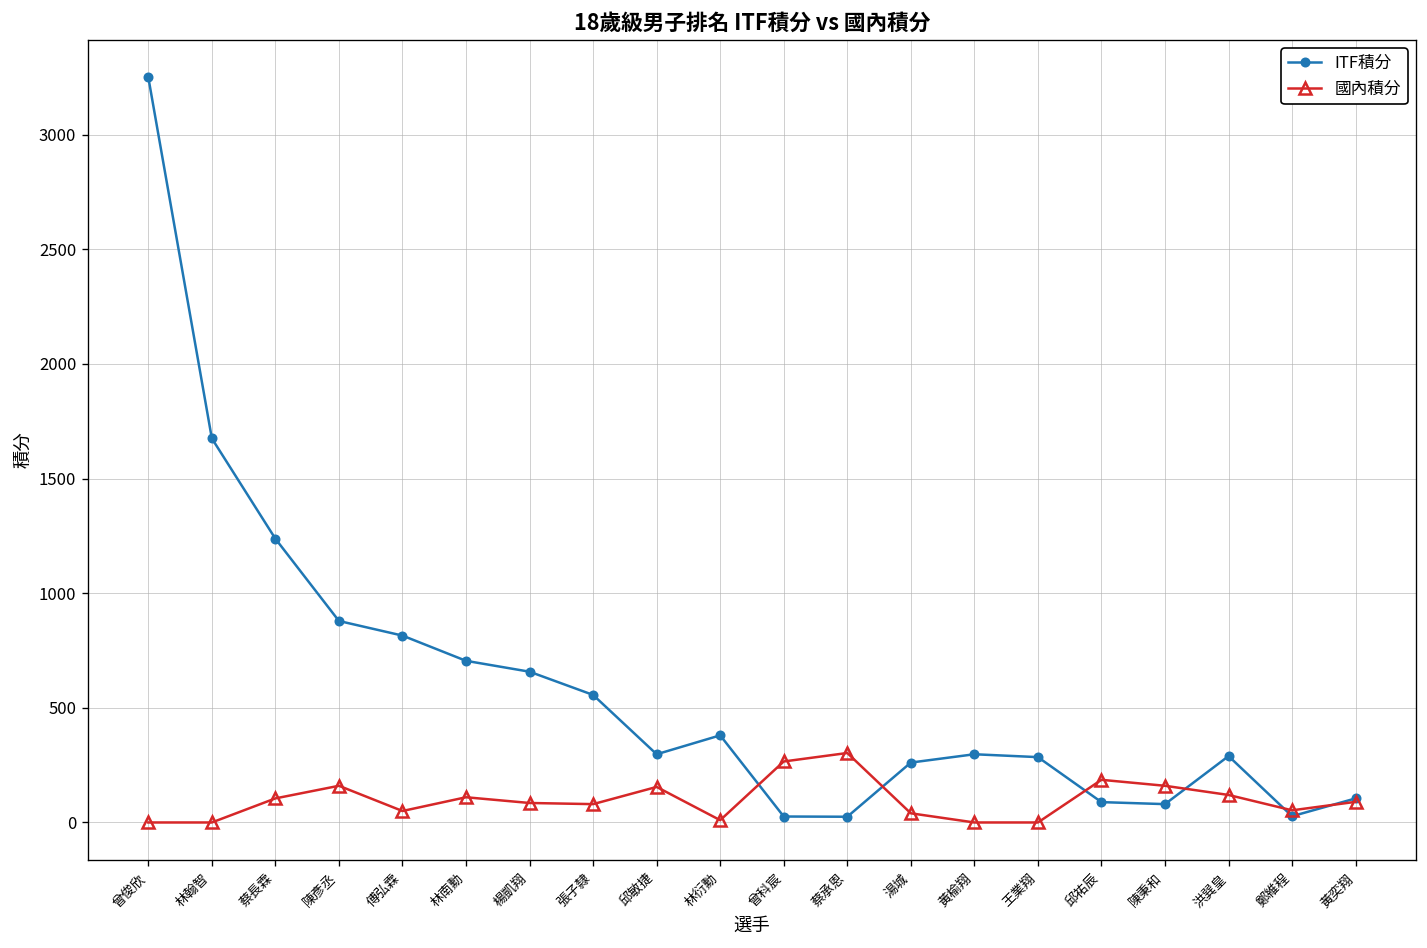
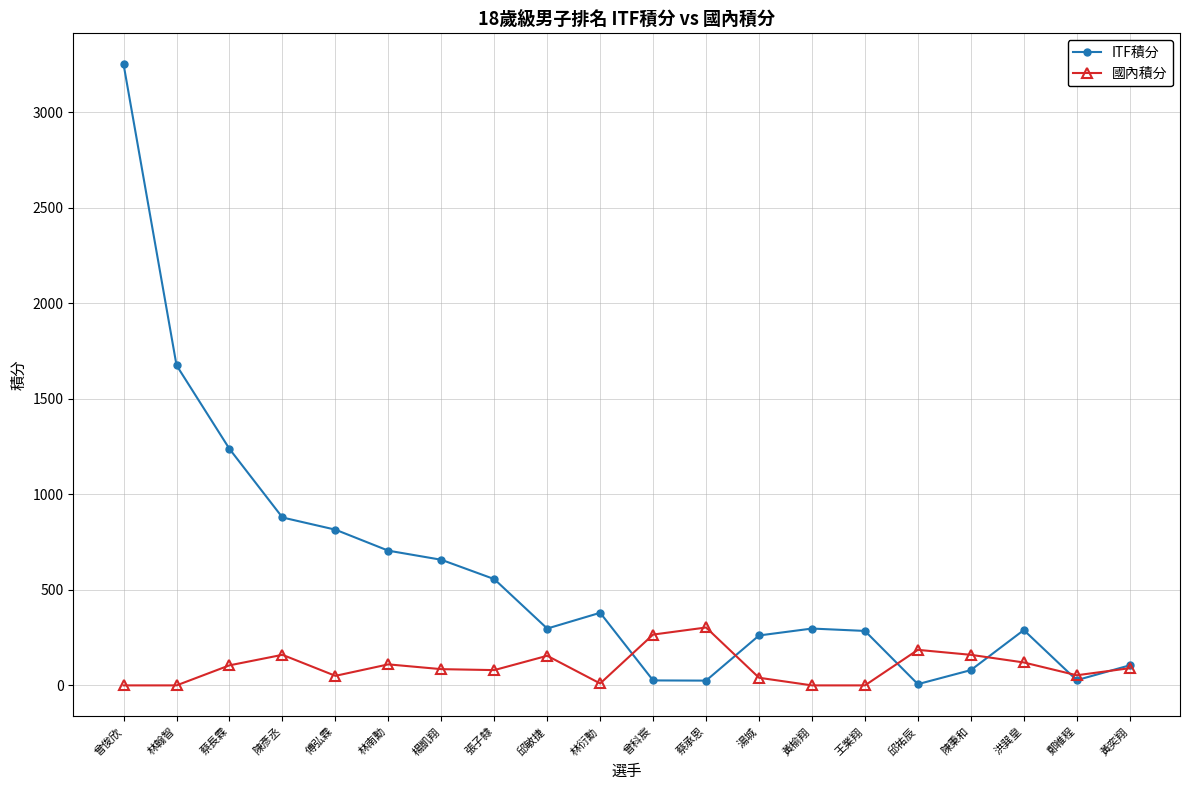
  {
    "ITF積分": {
      "曾俊欣": 3250,
      "林翰智": 1680,
      "蔡長霖": 1240,
      "陳彥丞": 880,
      "傅弘霖": 820,
      "林南勳": 710,
      "楊凱翔": 660,
      "張子隸": 560,
      "邱敏捷": 300,
      "林衍勳": 380,
      "曾科宸": 30,
      "蔡承恩": 30,
      "湯城": 260,
      "黃榆翔": 300,
      "王業翔": 290,
-     "邱祐辰": 90,
+     "邱祐辰": 10,
      "陳秉和": 80,
      "洪巽皇": 290,
      "鄭維程": 30,
      "黃奕翔": 110
    },
    "國內積分": {
      "曾俊欣": 0,
      "林翰智": 0,
      "蔡長霖": 110,
      "陳彥丞": 160,
      "傅弘霖": 50,
      "林南勳": 110,
      "楊凱翔": 90,
      "張子隸": 80,
      "邱敏捷": 160,
      "林衍勳": 10,
      "曾科宸": 270,
      "蔡承恩": 300,
      "湯城": 40,
      "黃榆翔": 0,
      "王業翔": 0,
      "邱祐辰": 190,
      "陳秉和": 160,
      "洪巽皇": 120,
      "鄭維程": 50,
      "黃奕翔": 90
    }
  }
